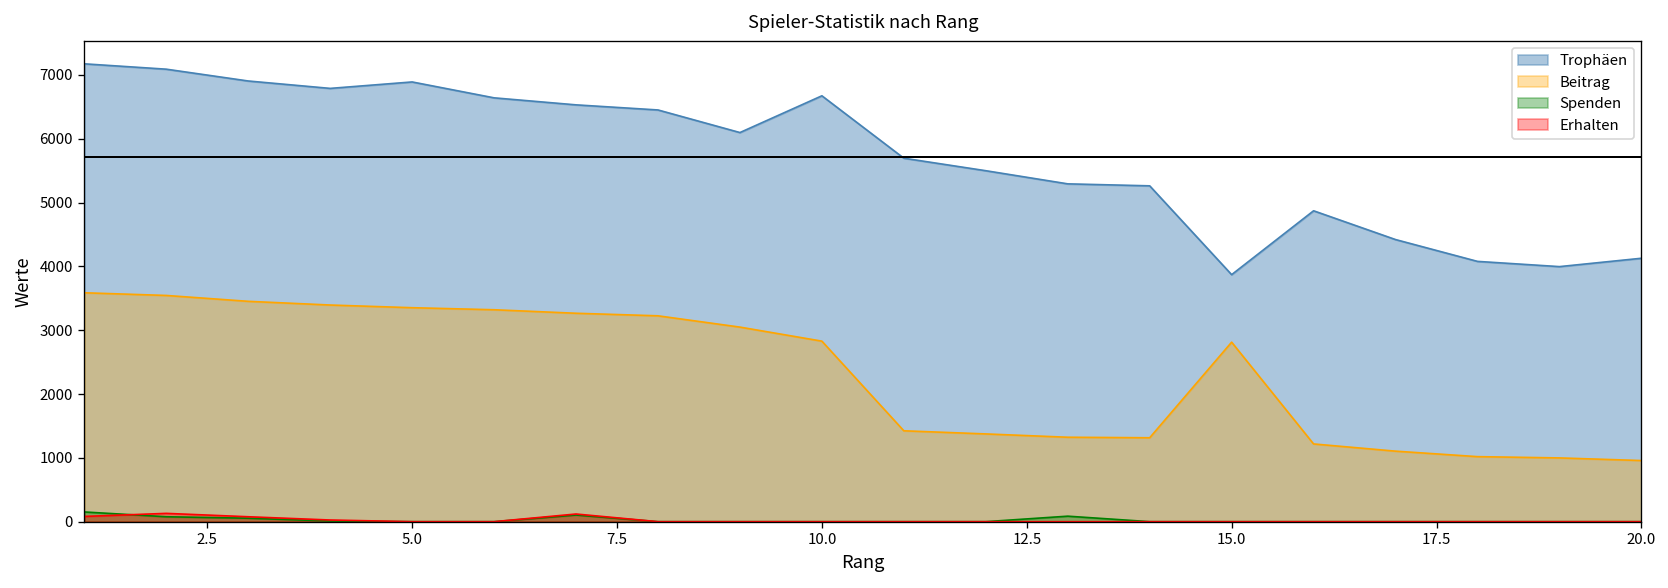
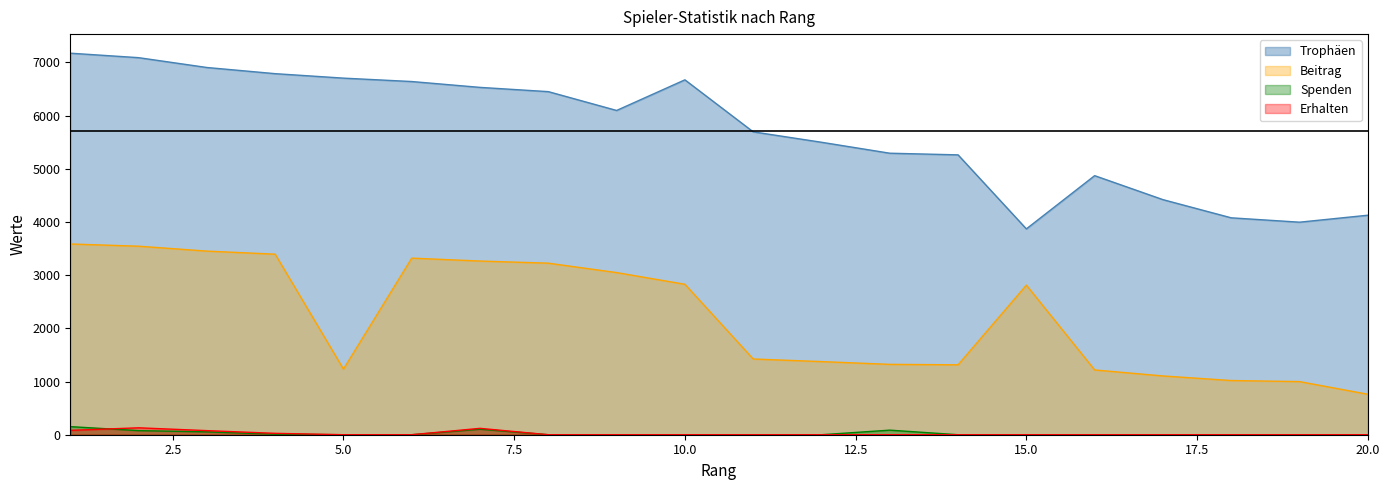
  {
    "Trophäen": {
-     "5.0": 6900,
+     "5.0": 6700,
      "10.0": 6700,
      "15.0": 3900,
      "20.0": 4100
    },
    "Beitrag": {
-     "5.0": 3400,
+     "5.0": 1200,
      "10.0": 2800,
      "15.0": 2800,
-     "20.0": 1000
+     "20.0": 800
    }
  }
